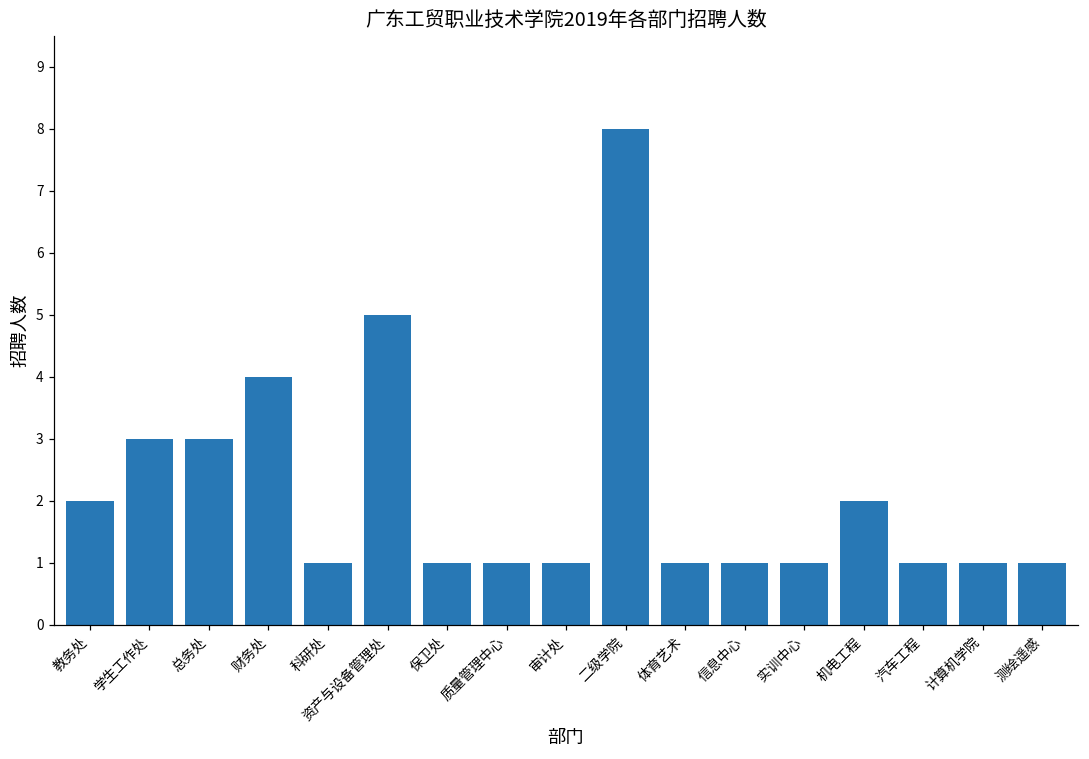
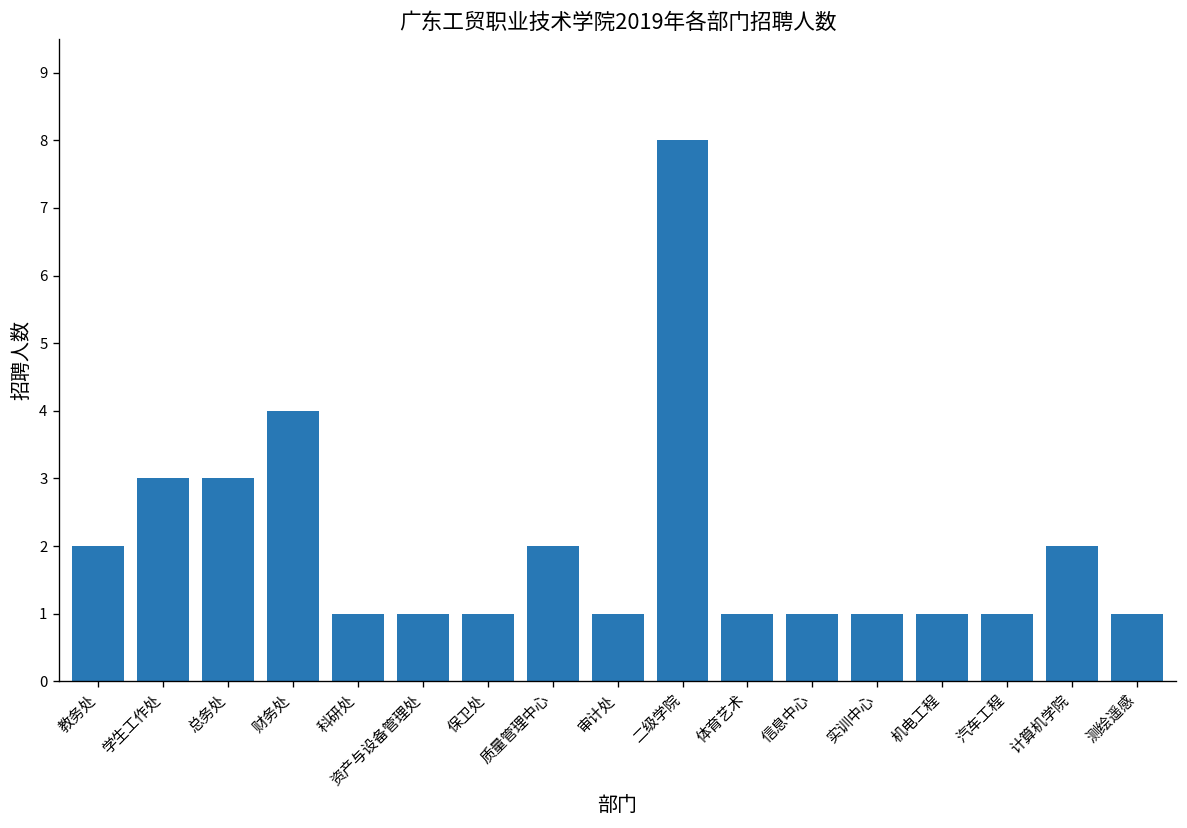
  {
    "教务处": 2,
    "学生工作处": 3,
    "总务处": 3,
    "财务处": 4,
    "科研处": 1,
-   "资产与设备管理处": 5,
+   "资产与设备管理处": 1,
    "保卫处": 1,
-   "质量管理中心": 1,
+   "质量管理中心": 2,
    "审计处": 1,
    "二级学院": 8,
    "体育艺术": 1,
    "信息中心": 1,
    "实训中心": 1,
-   "机电工程": 2,
+   "机电工程": 1,
    "汽车工程": 1,
-   "计算机学院": 1,
+   "计算机学院": 2,
    "测绘遥感": 1
  }
